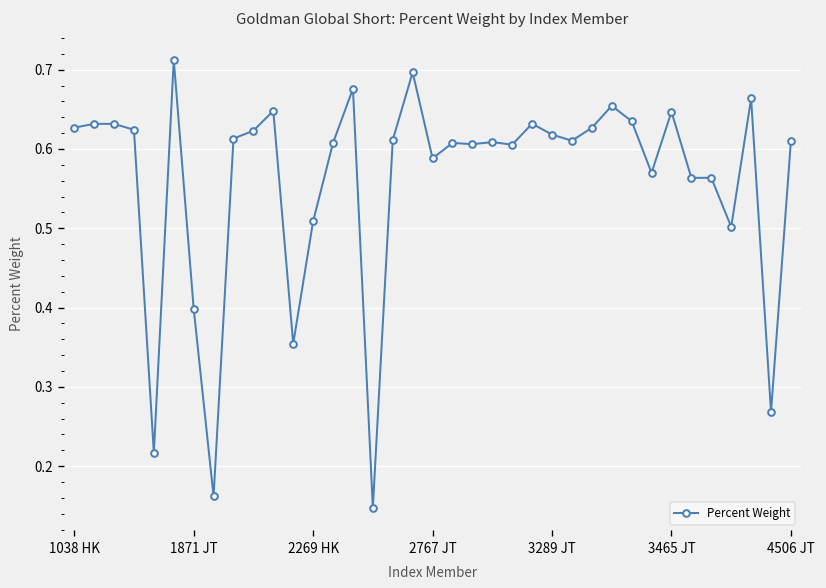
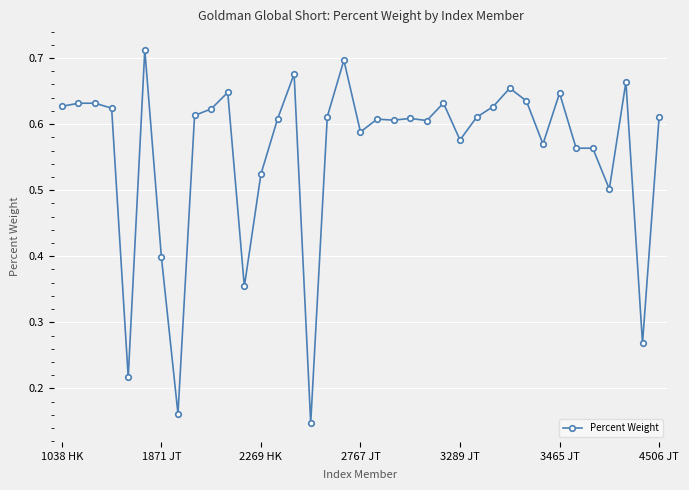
  {
    "1038 HK": 0.63,
    "1871 JT": 0.40,
-   "2269 HK": 0.51,
+   "2269 HK": 0.52,
    "2767 JT": 0.59,
-   "3289 JT": 0.62,
+   "3289 JT": 0.58,
    "3465 JT": 0.65,
    "4506 JT": 0.61
  }
